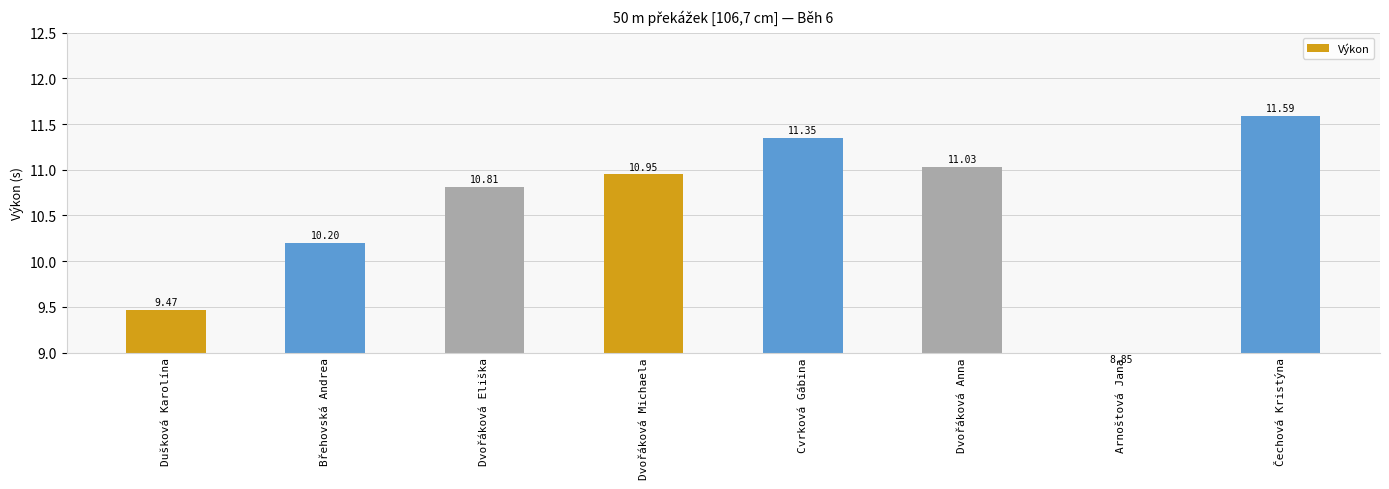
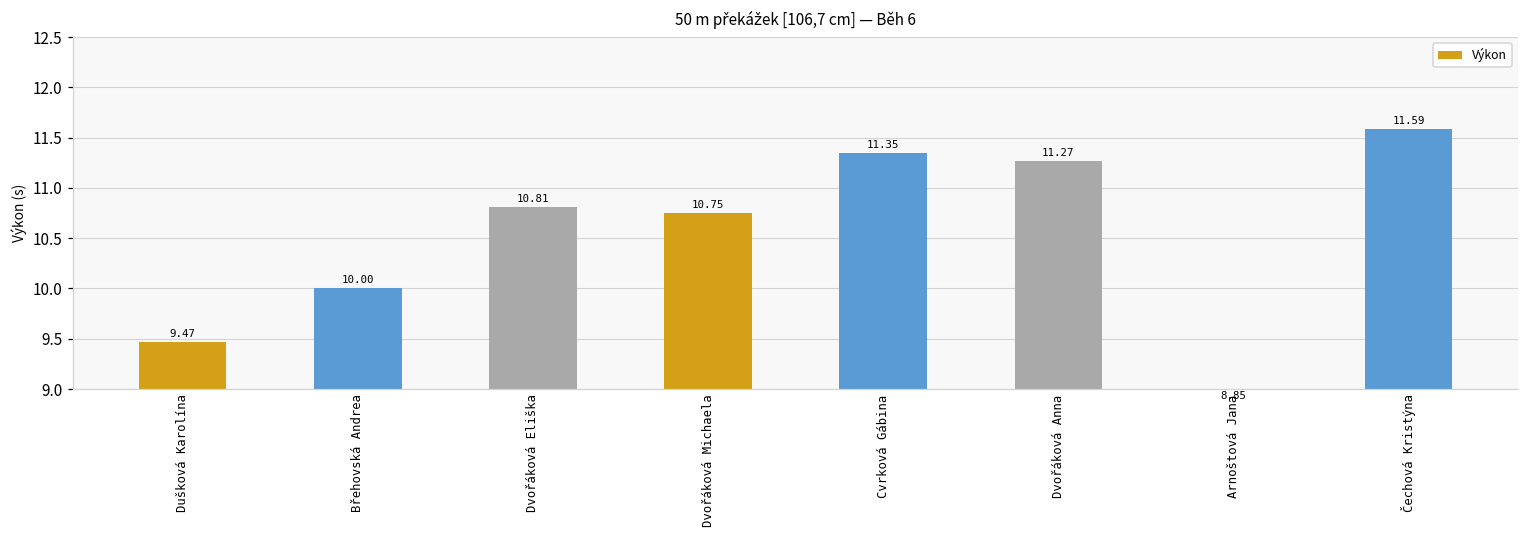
  {
    "Dušková Karolína": 9.47,
-   "Břehovská Andrea": 10.20,
+   "Břehovská Andrea": 10.00,
    "Dvořáková Eliška": 10.81,
-   "Dvořáková Michaela": 10.95,
+   "Dvořáková Michaela": 10.75,
    "Cvrková Gábina": 11.35,
-   "Dvořáková Anna": 11.03,
+   "Dvořáková Anna": 11.27,
    "Čechová Kristýna": 11.59
  }
